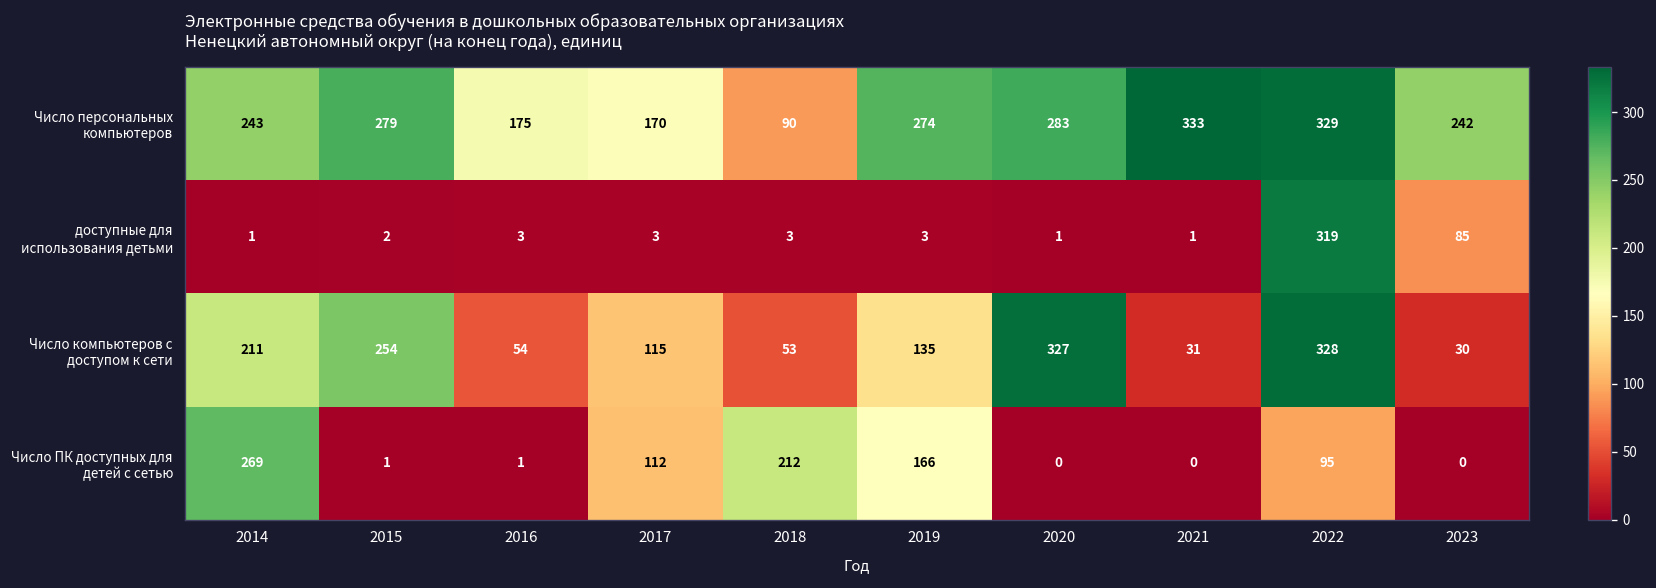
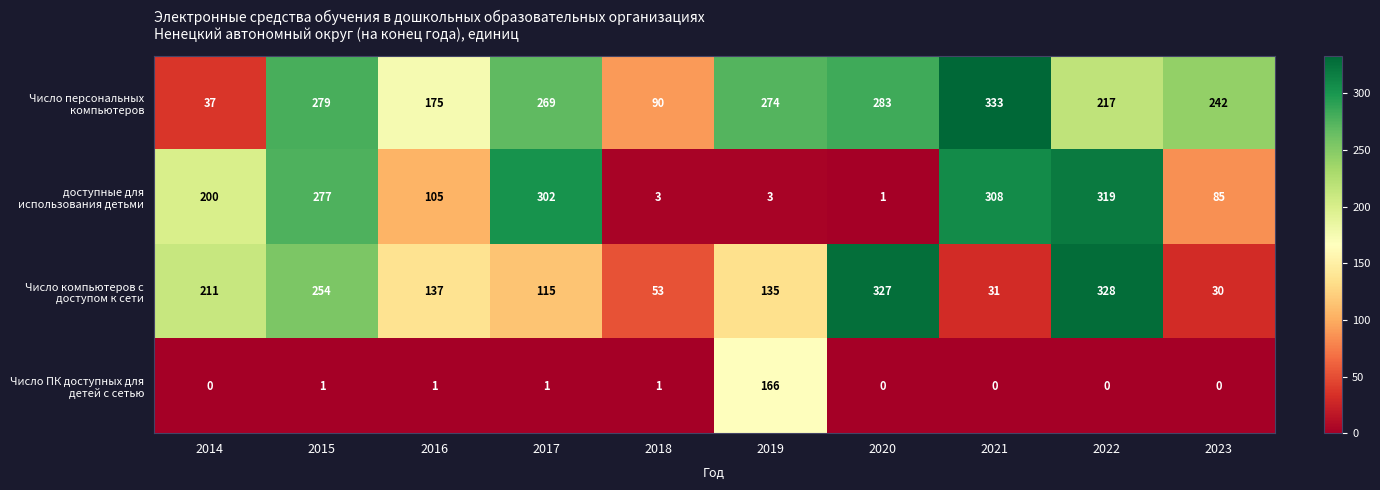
  {
    "Число персональных компьютеров": {
-     "2014": 243,
+     "2014": 37,
      "2015": 279,
      "2016": 175,
-     "2017": 170,
+     "2017": 269,
      "2018": 90,
      "2019": 274,
      "2020": 283,
      "2021": 333,
-     "2022": 329,
+     "2022": 217,
      "2023": 242
    },
    "доступные для использования детьми": {
-     "2014": 1,
-     "2015": 2,
-     "2016": 3,
-     "2017": 3,
+     "2014": 200,
+     "2015": 277,
+     "2016": 105,
+     "2017": 302,
      "2018": 3,
      "2019": 3,
      "2020": 1,
-     "2021": 1,
+     "2021": 308,
      "2022": 319,
      "2023": 85
    },
    "Число компьютеров с доступом к сети": {
      "2014": 211,
      "2015": 254,
-     "2016": 54,
+     "2016": 137,
      "2017": 115,
      "2018": 53,
      "2019": 135,
      "2020": 327,
      "2021": 31,
      "2022": 328,
      "2023": 30
    },
    "Число ПК доступных для детей с сетью": {
-     "2014": 269,
+     "2014": 0,
      "2015": 1,
      "2016": 1,
-     "2017": 112,
-     "2018": 212,
+     "2017": 1,
+     "2018": 1,
      "2019": 166,
      "2020": 0,
      "2021": 0,
-     "2022": 95,
+     "2022": 0,
      "2023": 0
    }
  }
